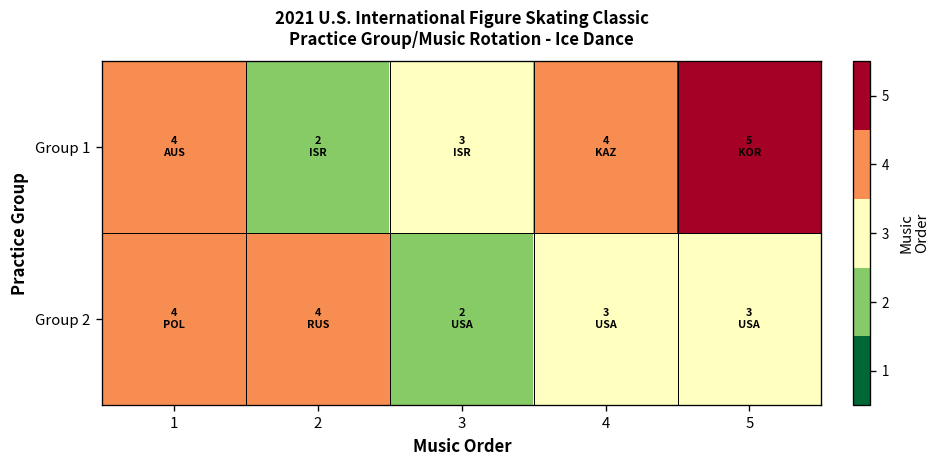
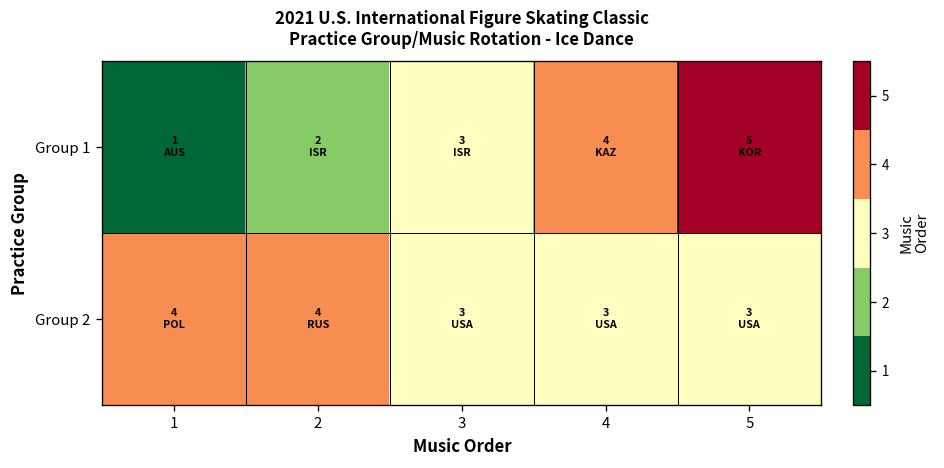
  {
    "Group 1": {
-     "1": 4,
+     "1": 1,
      "2": 2,
      "3": 3,
      "4": 4,
      "5": 5
    },
    "Group 2": {
      "1": 4,
      "2": 4,
-     "3": 2,
+     "3": 3,
      "4": 3,
      "5": 3
    }
  }
